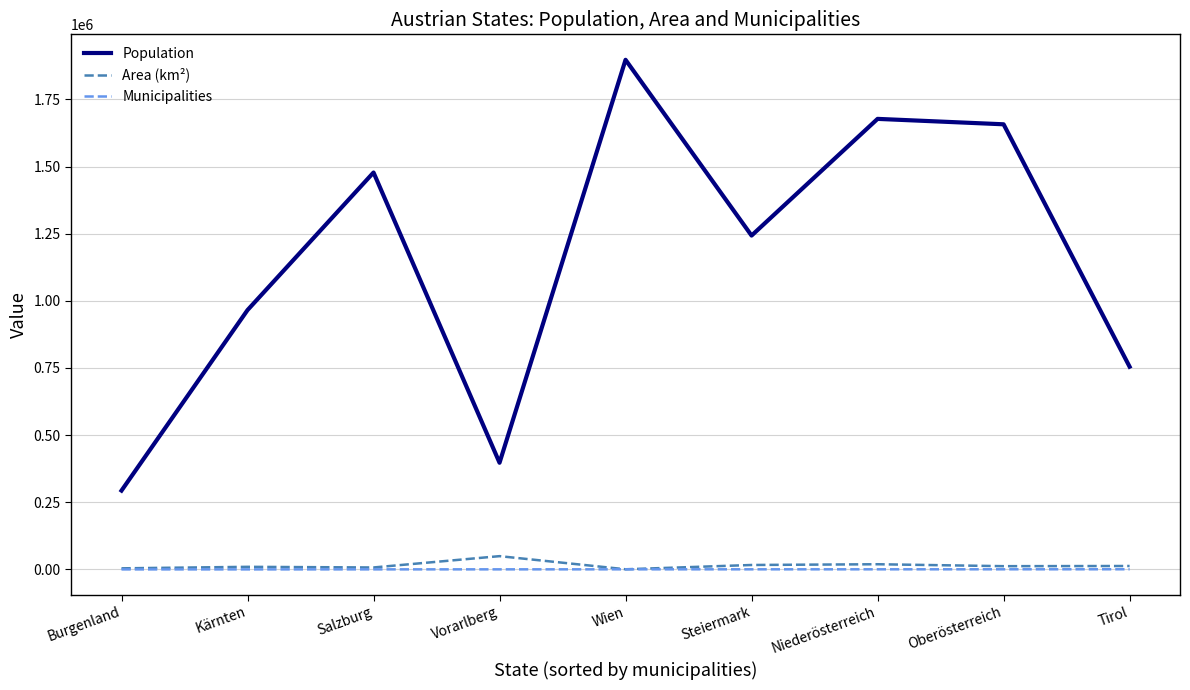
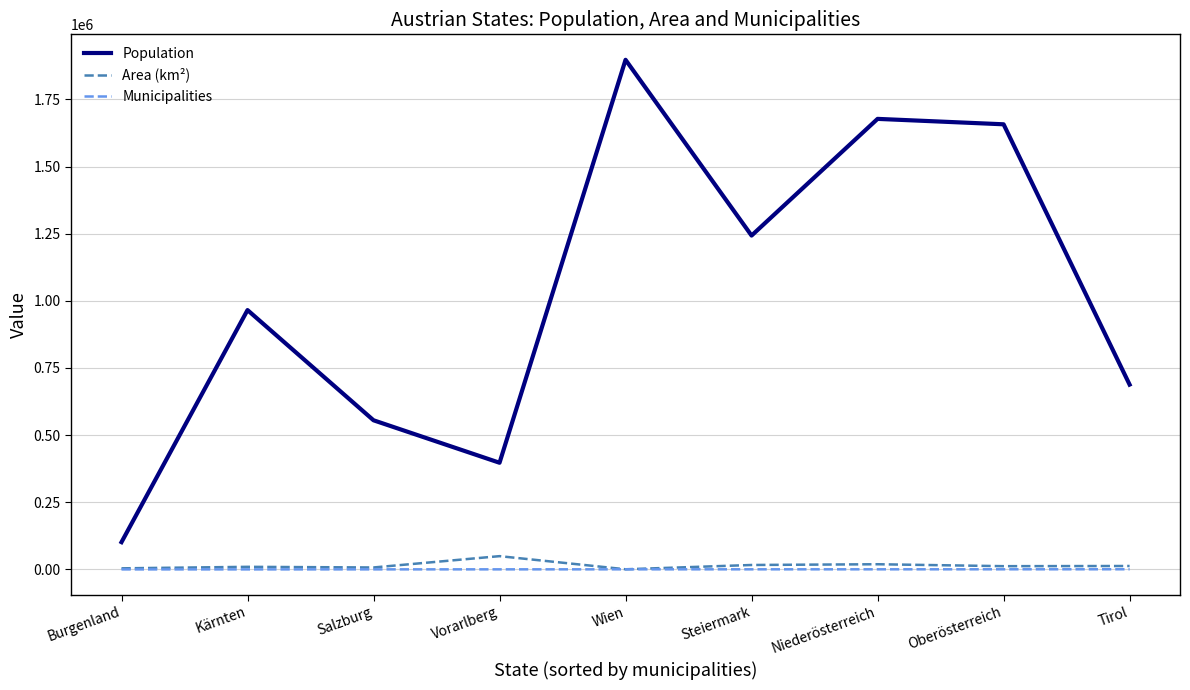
  {
    "Population": {
-     "Burgenland": 290000,
+     "Burgenland": 100000,
      "Kärnten": 970000,
-     "Salzburg": 1480000,
+     "Salzburg": 560000,
      "Vorarlberg": 400000,
      "Wien": 1900000,
      "Steiermark": 1240000,
      "Niederösterreich": 1680000,
      "Oberösterreich": 1660000,
-     "Tirol": 750000
+     "Tirol": 690000
    },
    "Area (km²)": {
      "Kärnten": 10000,
      "Vorarlberg": 50000,
      "Steiermark": 20000,
      "Niederösterreich": 20000,
      "Oberösterreich": 10000,
      "Tirol": 10000
    },
    "Municipalities": {
      "Kärnten": 0,
      "Vorarlberg": 0,
      "Steiermark": 0,
      "Niederösterreich": 0,
      "Oberösterreich": 0,
      "Tirol": 0
    }
  }
